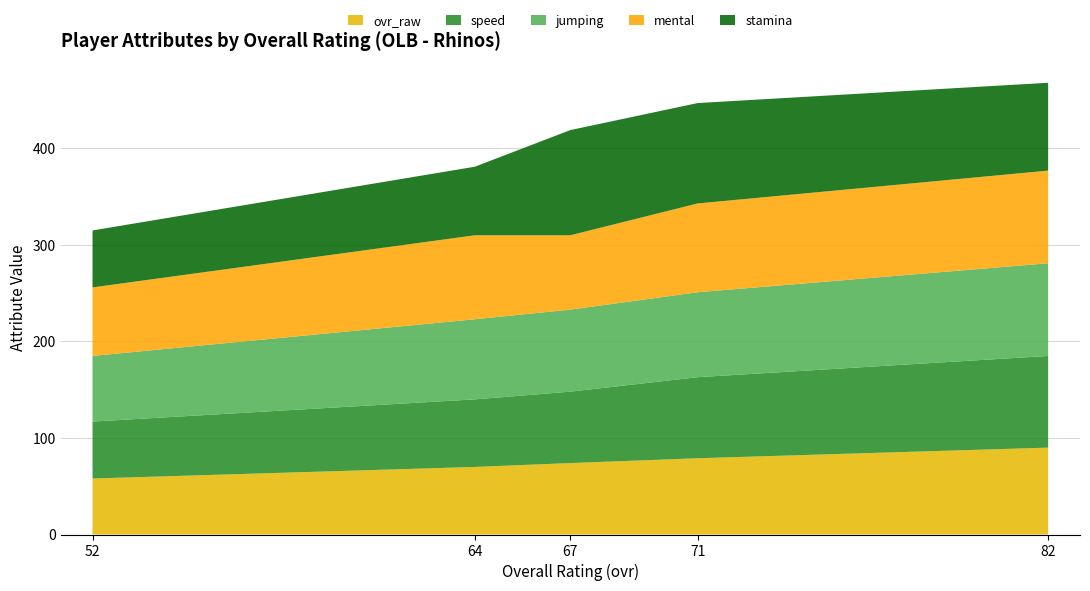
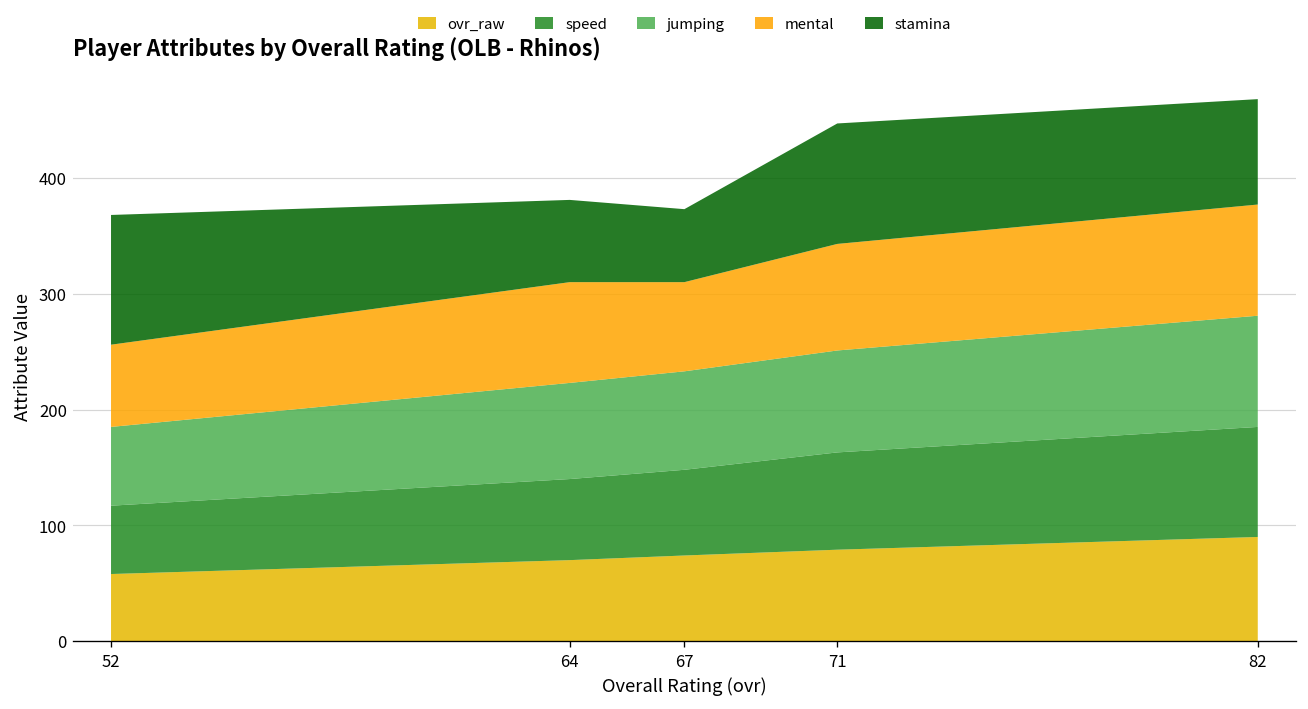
  {
    "stamina": {
-     "52": 60,
+     "52": 110,
      "64": 70,
-     "67": 110,
+     "67": 60,
      "71": 100,
      "82": 90
    }
  }
